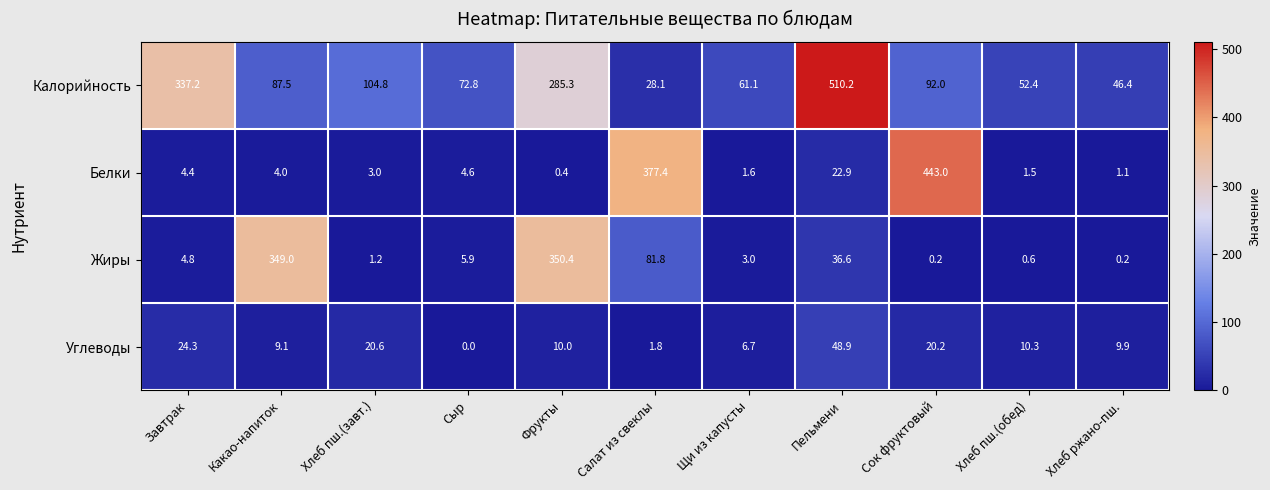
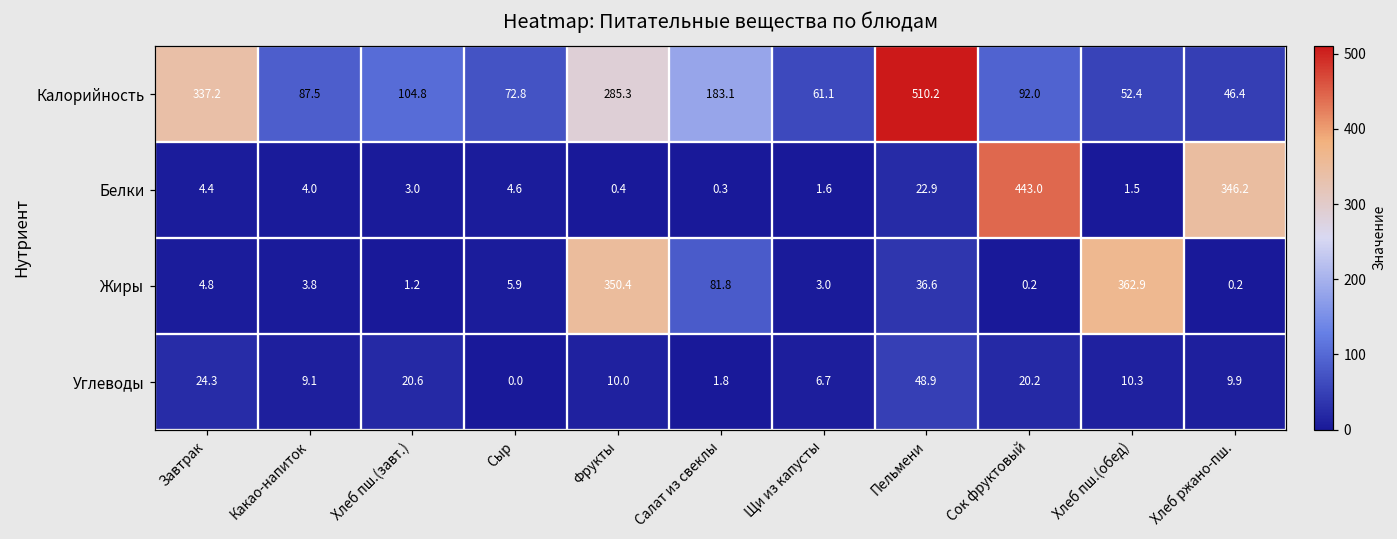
  {
    "Калорийность": {
      "Завтрак": 337.2,
      "Какао-напиток": 87.5,
      "Хлеб пш.(завт.)": 104.8,
      "Сыр": 72.8,
      "Фрукты": 285.3,
-     "Салат из свеклы": 28.1,
+     "Салат из свеклы": 183.1,
      "Щи из капусты": 61.1,
      "Пельмени": 510.2,
      "Сок фруктовый": 92.0,
      "Хлеб пш.(обед)": 52.4,
      "Хлеб ржано-пш.": 46.4
    },
    "Белки": {
      "Завтрак": 4.4,
      "Какао-напиток": 4.0,
      "Хлеб пш.(завт.)": 3.0,
      "Сыр": 4.6,
      "Фрукты": 0.4,
-     "Салат из свеклы": 377.4,
+     "Салат из свеклы": 0.3,
      "Щи из капусты": 1.6,
      "Пельмени": 22.9,
      "Сок фруктовый": 443.0,
      "Хлеб пш.(обед)": 1.5,
-     "Хлеб ржано-пш.": 1.1
+     "Хлеб ржано-пш.": 346.2
    },
    "Жиры": {
      "Завтрак": 4.8,
-     "Какао-напиток": 349.0,
+     "Какао-напиток": 3.8,
      "Хлеб пш.(завт.)": 1.2,
      "Сыр": 5.9,
      "Фрукты": 350.4,
      "Салат из свеклы": 81.8,
      "Щи из капусты": 3.0,
      "Пельмени": 36.6,
      "Сок фруктовый": 0.2,
-     "Хлеб пш.(обед)": 0.6,
+     "Хлеб пш.(обед)": 362.9,
      "Хлеб ржано-пш.": 0.2
    },
    "Углеводы": {
      "Завтрак": 24.3,
      "Какао-напиток": 9.1,
      "Хлеб пш.(завт.)": 20.6,
      "Сыр": 0.0,
      "Фрукты": 10.0,
      "Салат из свеклы": 1.8,
      "Щи из капусты": 6.7,
      "Пельмени": 48.9,
      "Сок фруктовый": 20.2,
      "Хлеб пш.(обед)": 10.3,
      "Хлеб ржано-пш.": 9.9
    }
  }
